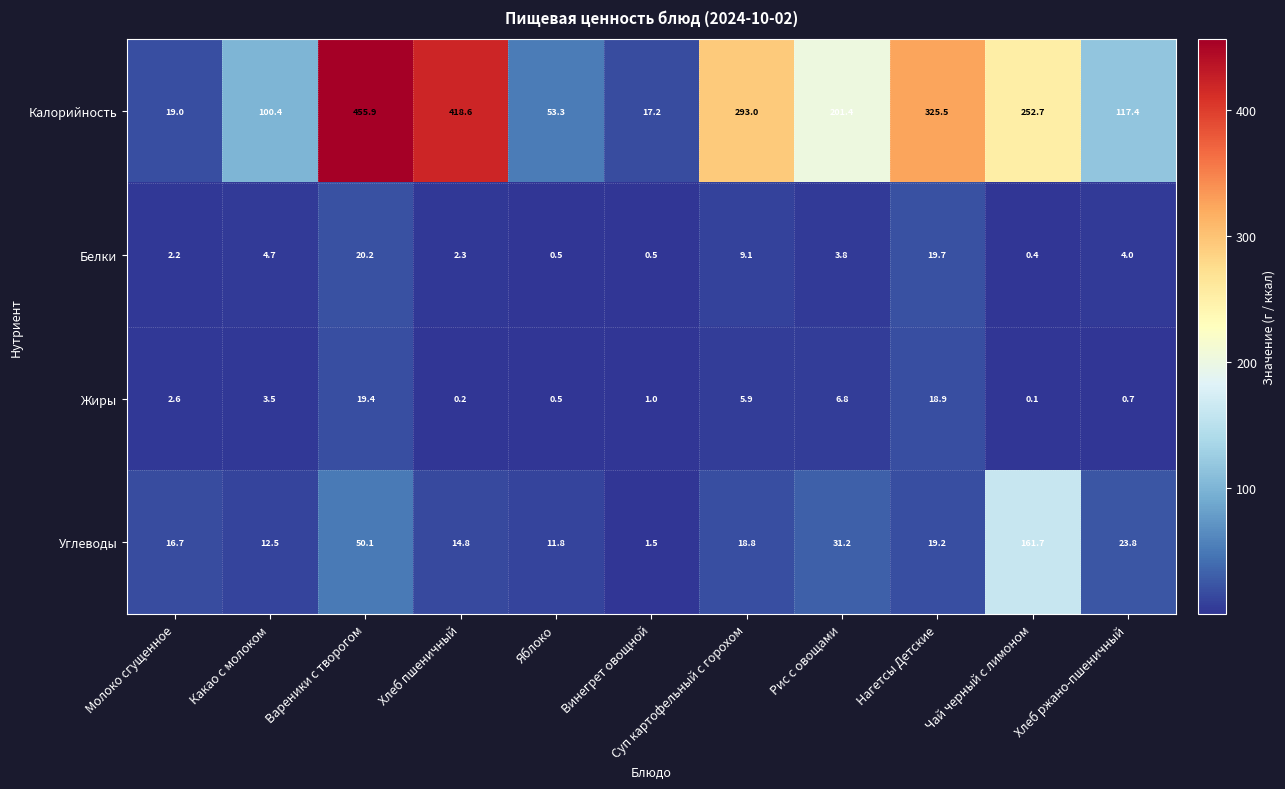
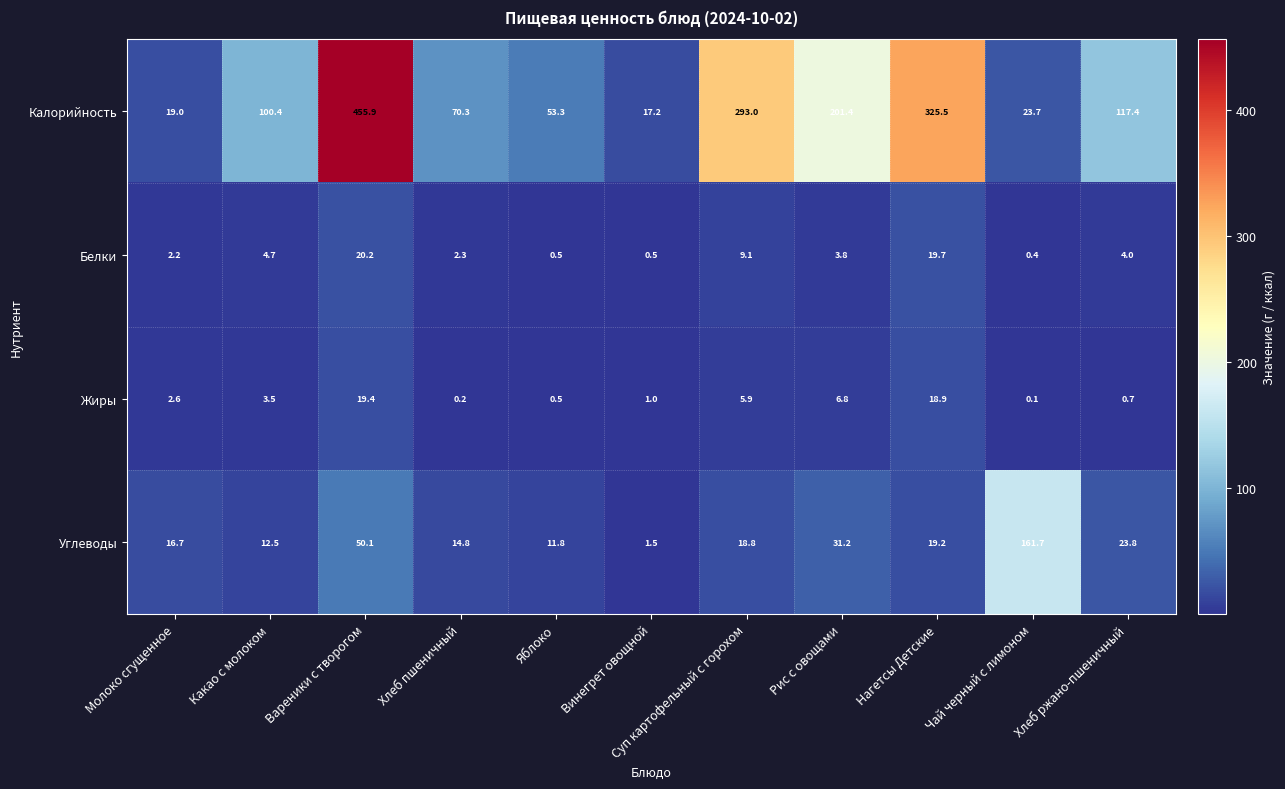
  {
    "Калорийность": {
      "Молоко сгущенное": 19.0,
      "Какао с молоком": 100.4,
      "Вареники с творогом": 455.9,
-     "Хлеб пшеничный": 418.6,
+     "Хлеб пшеничный": 70.3,
      "Яблоко": 53.3,
      "Винегрет овощной": 17.2,
      "Суп картофельный с горохом": 293.0,
      "Нагетсы Детские": 325.5,
-     "Чай черный с лимоном": 252.7,
+     "Чай черный с лимоном": 23.7,
      "Хлеб ржано-пшеничный": 117.4
    },
    "Белки": {
      "Молоко сгущенное": 2.2,
      "Какао с молоком": 4.7,
      "Вареники с творогом": 20.2,
      "Хлеб пшеничный": 2.3,
      "Яблоко": 0.5,
      "Винегрет овощной": 0.5,
      "Суп картофельный с горохом": 9.1,
      "Рис с овощами": 3.8,
      "Нагетсы Детские": 19.7,
      "Чай черный с лимоном": 0.4,
      "Хлеб ржано-пшеничный": 4.0
    },
    "Жиры": {
      "Молоко сгущенное": 2.6,
      "Какао с молоком": 3.5,
      "Вареники с творогом": 19.4,
      "Хлеб пшеничный": 0.2,
      "Яблоко": 0.5,
      "Винегрет овощной": 1.0,
      "Суп картофельный с горохом": 5.9,
      "Рис с овощами": 6.8,
      "Нагетсы Детские": 18.9,
      "Чай черный с лимоном": 0.1,
      "Хлеб ржано-пшеничный": 0.7
    },
    "Углеводы": {
      "Молоко сгущенное": 16.7,
      "Какао с молоком": 12.5,
      "Вареники с творогом": 50.1,
      "Хлеб пшеничный": 14.8,
      "Яблоко": 11.8,
      "Винегрет овощной": 1.5,
      "Суп картофельный с горохом": 18.8,
      "Рис с овощами": 31.2,
      "Нагетсы Детские": 19.2,
      "Чай черный с лимоном": 161.7,
      "Хлеб ржано-пшеничный": 23.8
    }
  }
